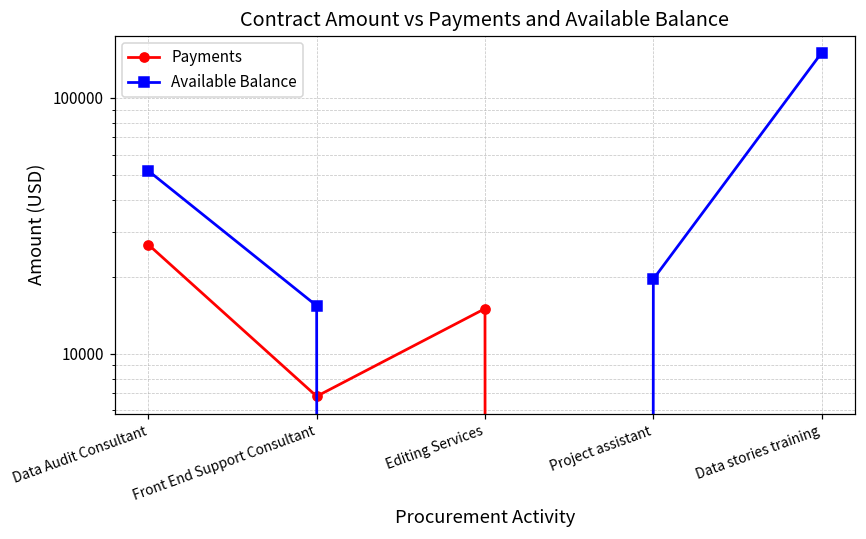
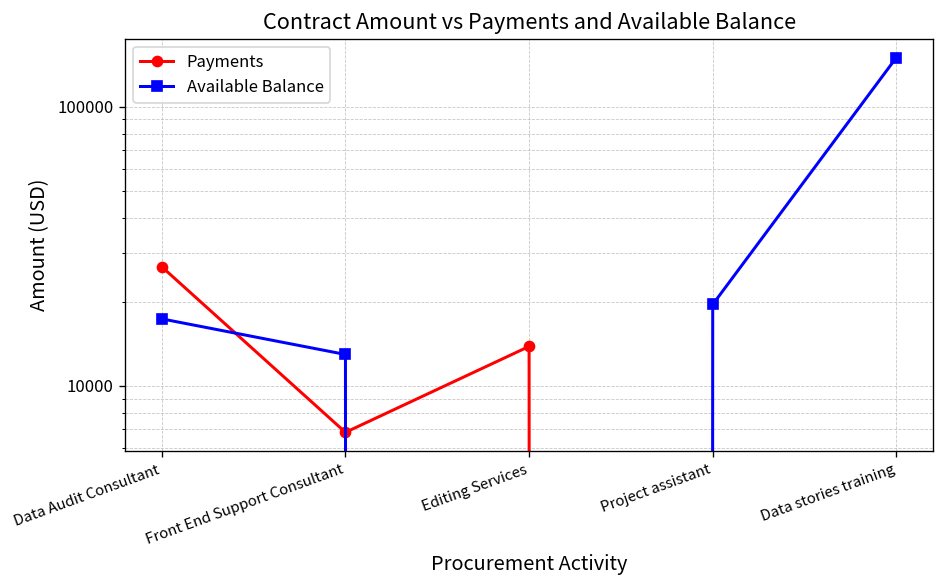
  {
    "Payments": {
      "Data Audit Consultant": 27000,
      "Front End Support Consultant": 6800,
-     "Editing Services": 15000
+     "Editing Services": 14000
    },
    "Available Balance": {
-     "Data Audit Consultant": 52000,
-     "Front End Support Consultant": 15000,
+     "Data Audit Consultant": 17000,
+     "Front End Support Consultant": 13000,
      "Project assistant": 20000,
      "Data stories training": 150000
    }
  }
